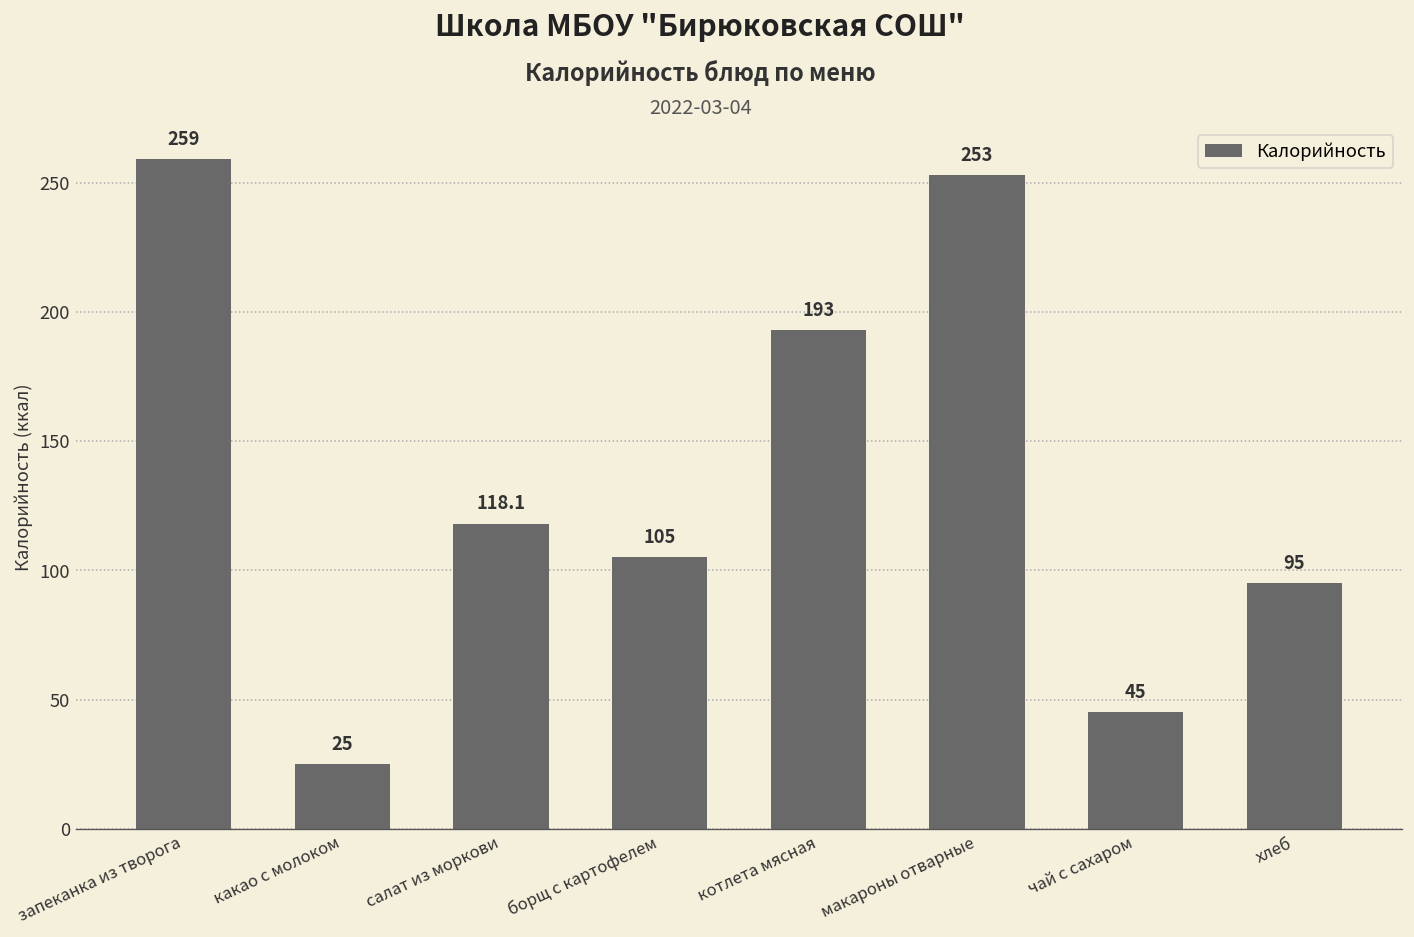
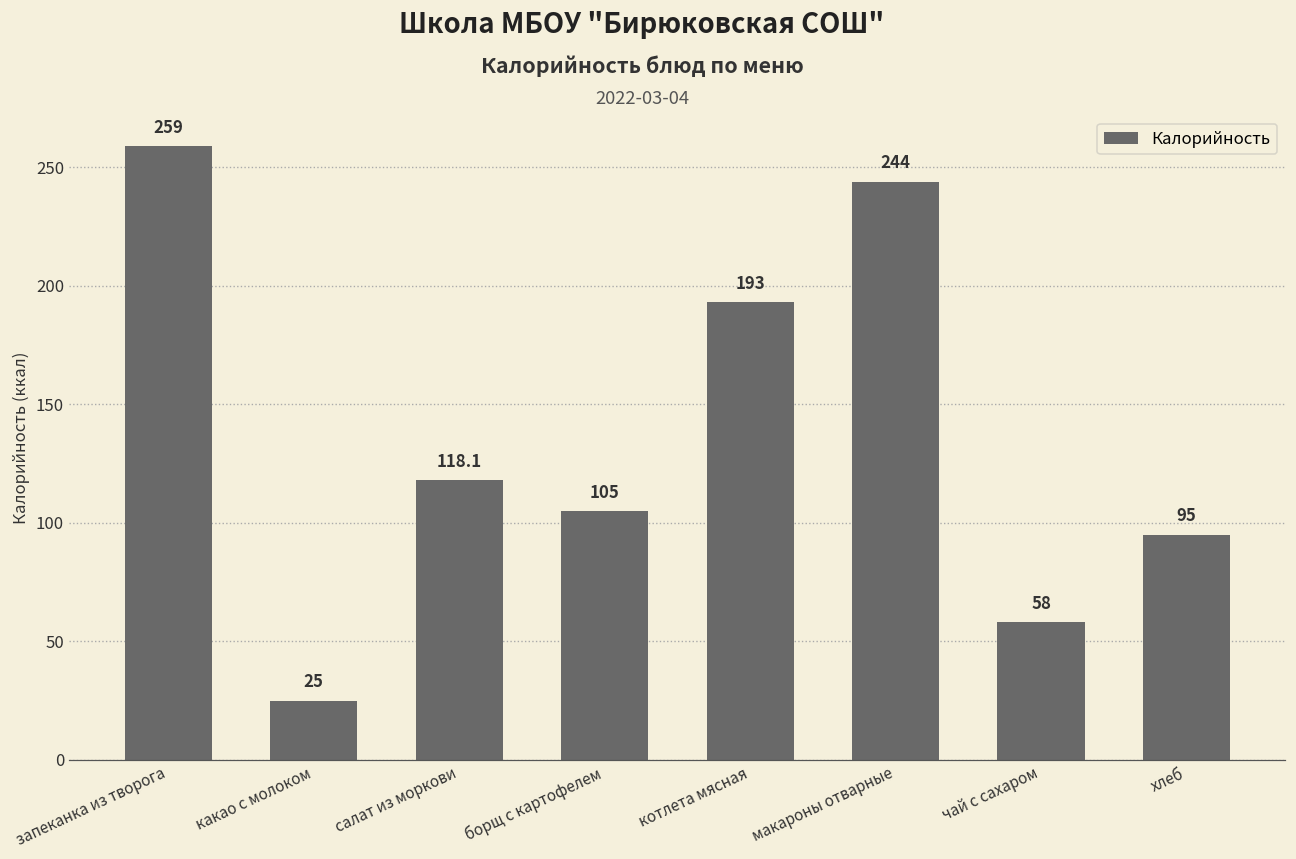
  {
    "запеканка из творога": 259,
    "какао с молоком": 25,
    "салат из моркови": 118.1,
    "борщ с картофелем": 105,
    "котлета мясная": 193,
-   "макароны отварные": 253,
-   "чай с сахаром": 45,
+   "макароны отварные": 244,
+   "чай с сахаром": 58,
    "хлеб": 95
  }
